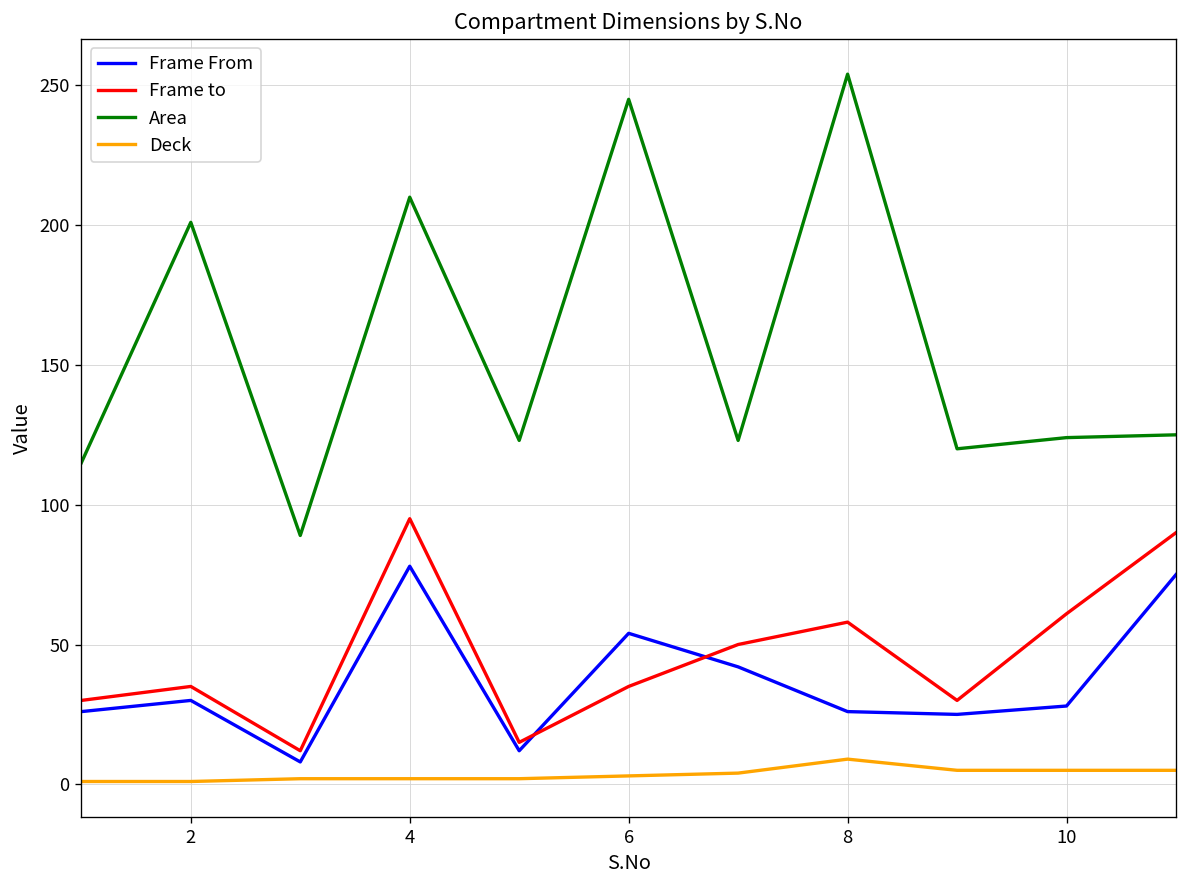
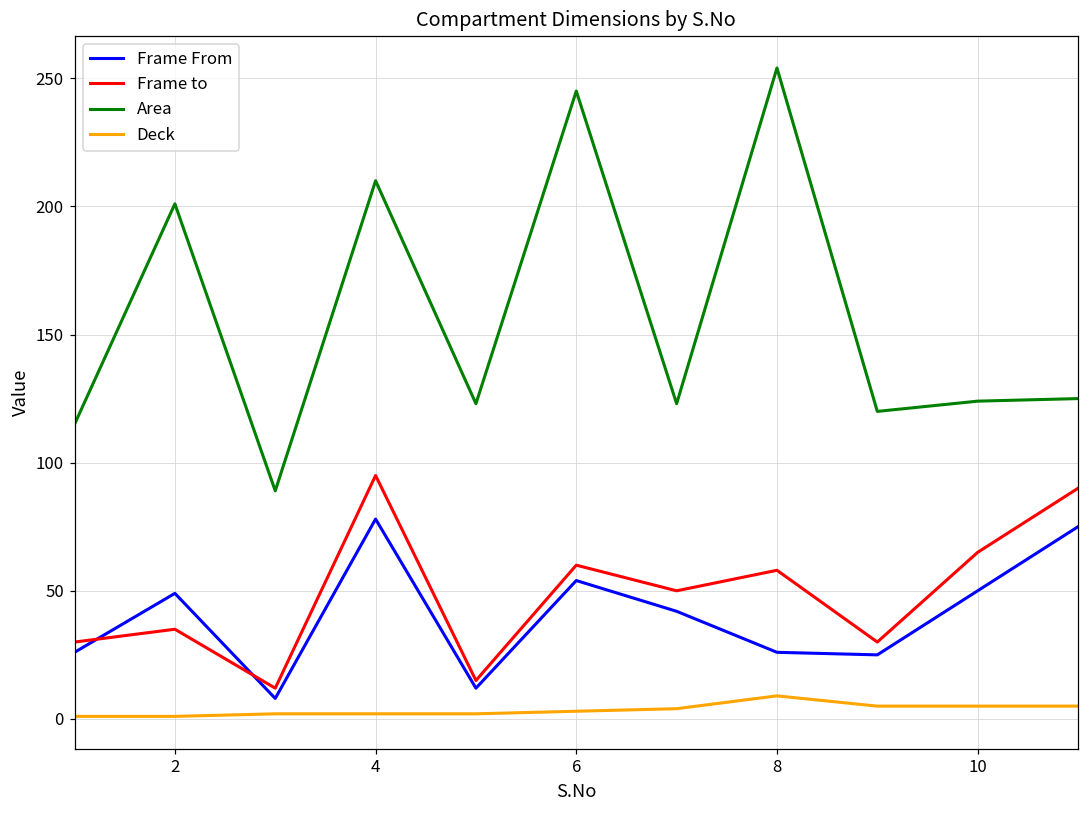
  {
    "Frame From": {
-     "2": 30,
+     "2": 49,
      "4": 78,
      "6": 54,
      "8": 26,
-     "10": 28
+     "10": 50
    },
    "Frame to": {
      "2": 35,
      "4": 95,
-     "6": 35,
+     "6": 60,
      "8": 58,
-     "10": 61
+     "10": 65
    },
    "Area": {
      "2": 201,
      "4": 210,
      "6": 245,
      "8": 254,
      "10": 124
    },
    "Deck": {
      "2": 1,
      "4": 2,
      "6": 3,
      "8": 9,
      "10": 5
    }
  }
